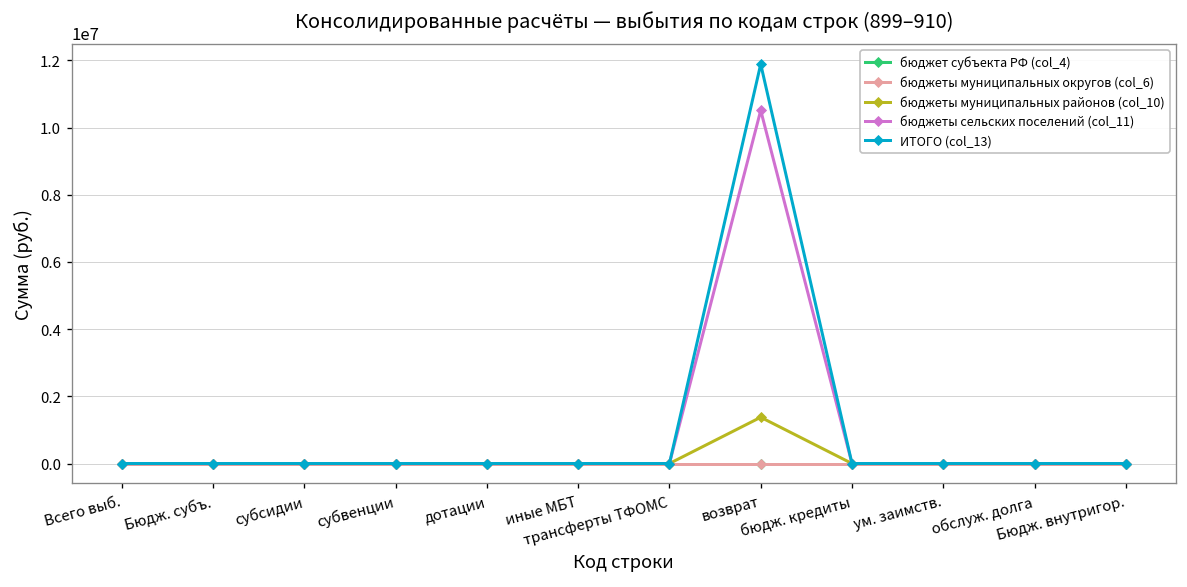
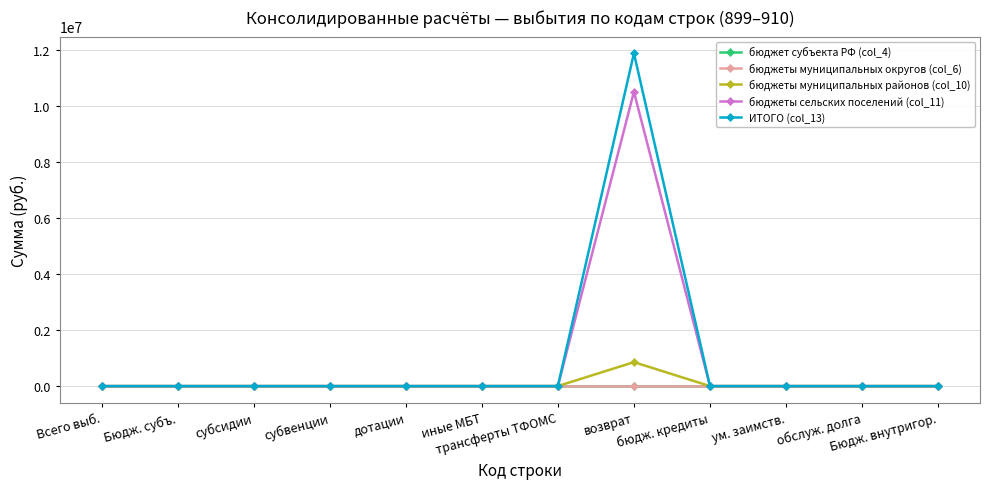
  {
    "бюджеты муниципальных округов (col_6)": {
      "возврат": 0
    },
    "бюджеты муниципальных районов (col_10)": {
-     "возврат": 1400000
+     "возврат": 900000
    },
    "бюджеты сельских поселений (col_11)": {
      "возврат": 10500000
    },
    "ИТОГО (col_13)": {
      "возврат": 11900000
    }
  }
